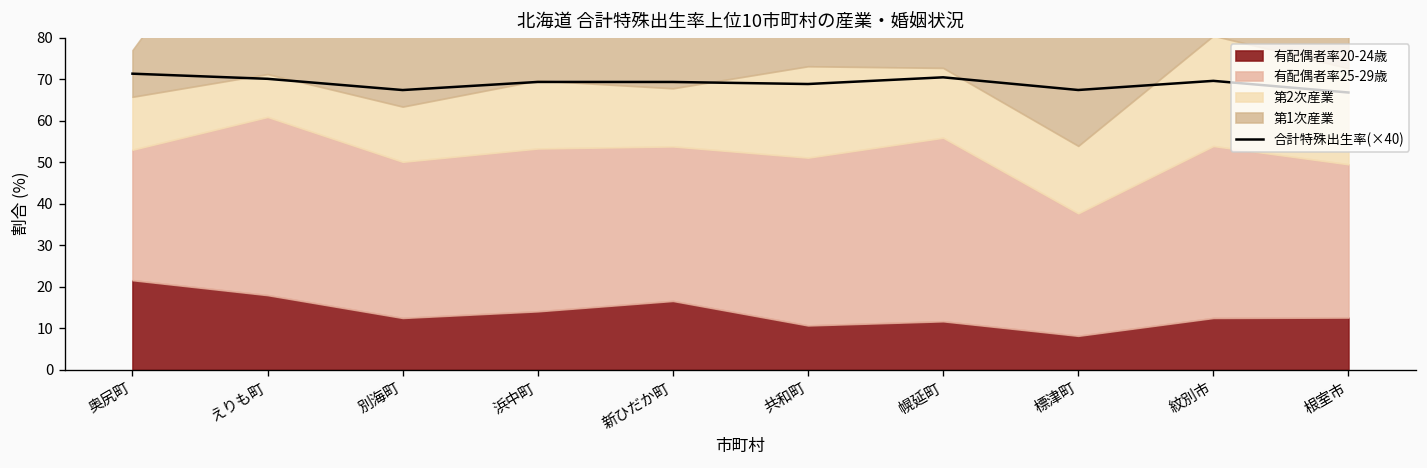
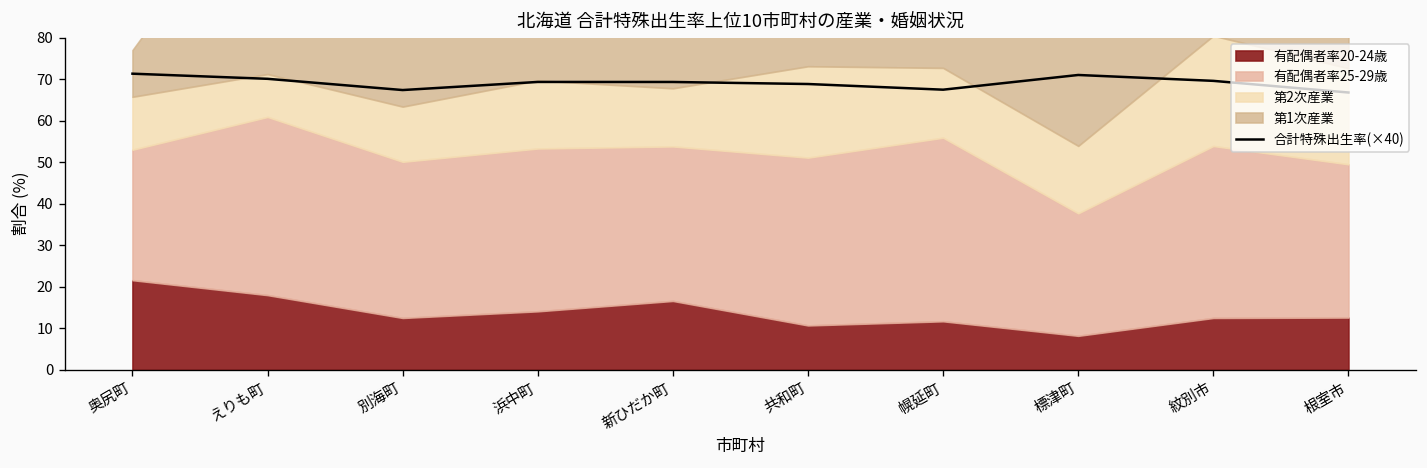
  {
    "合計特殊出生率(×40)": {
      "奥尻町": 71,
      "えりも町": 70,
      "別海町": 67,
      "新ひだか町": 69,
      "共和町": 69,
-     "幌延町": 70,
-     "標津町": 67,
+     "幌延町": 67,
+     "標津町": 71,
      "紋別市": 70
    },
    "有配偶者率20-24歳": {
      "奥尻町": 22,
      "えりも町": 18,
      "別海町": 13,
      "浜中町": 14,
      "新ひだか町": 17,
      "共和町": 11,
      "幌延町": 12,
      "標津町": 8,
      "紋別市": 13,
      "根室市": 13
    }
  }
